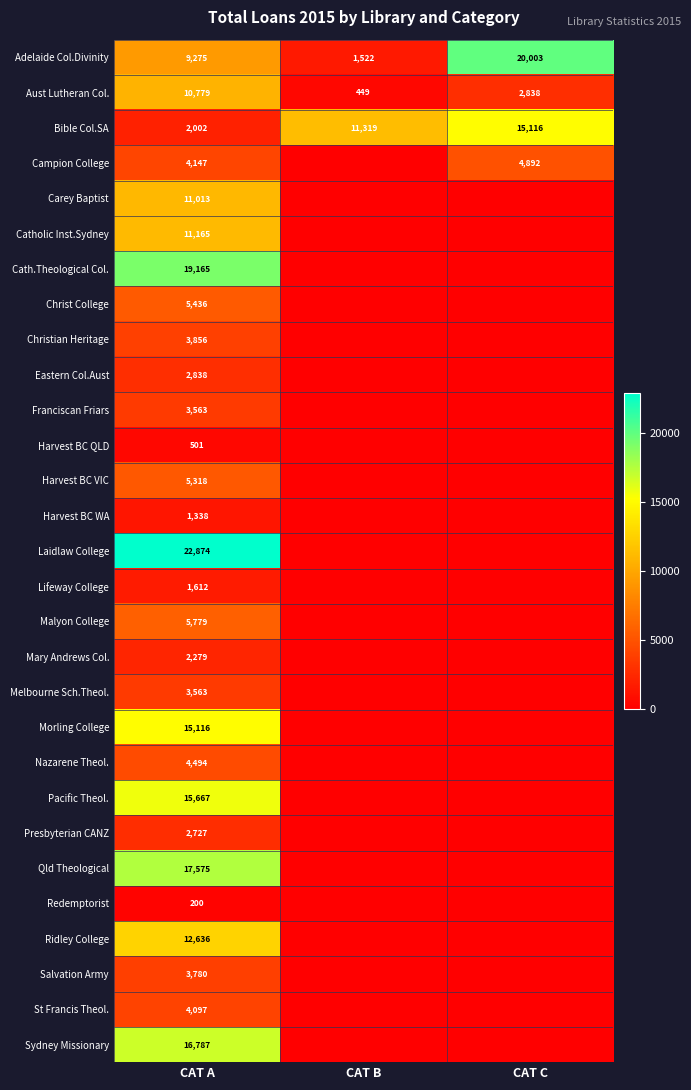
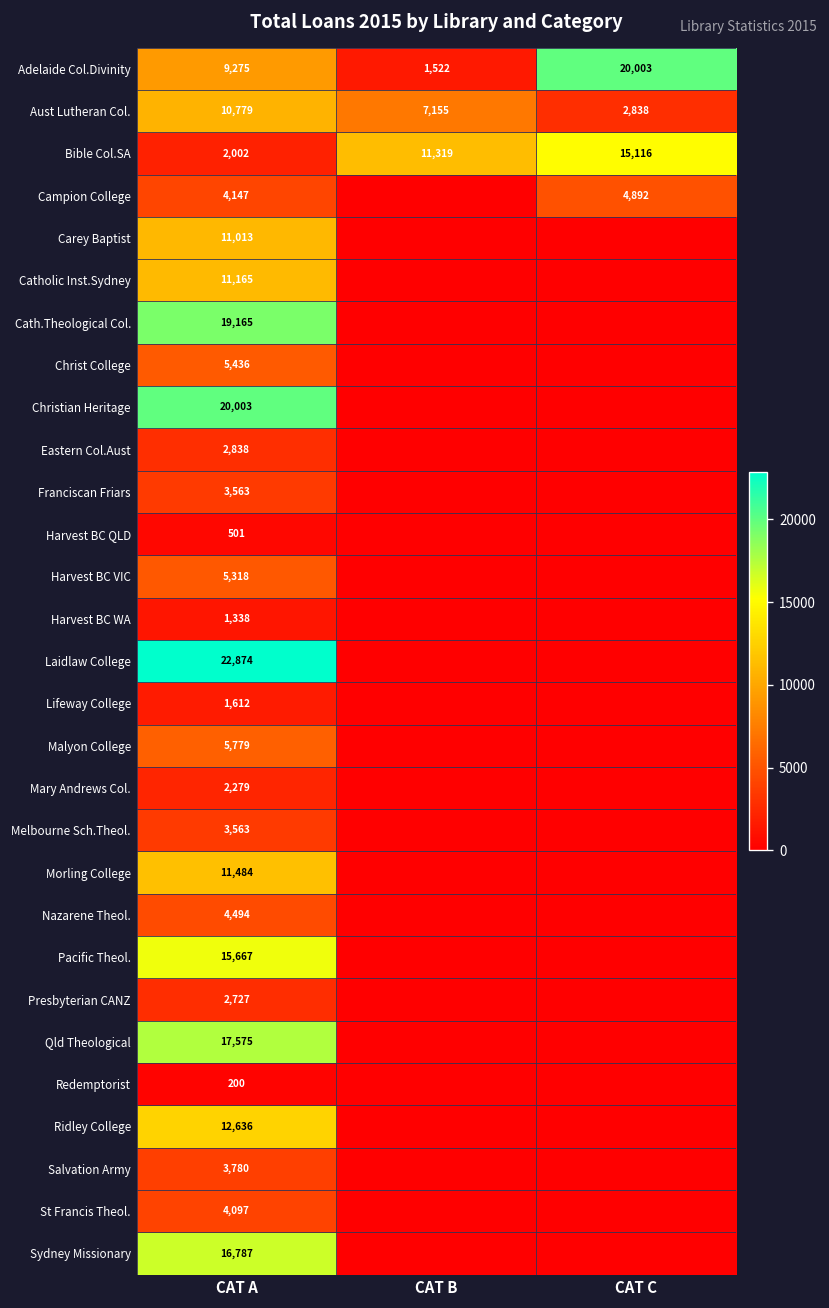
  {
    "Adelaide Col.Divinity": {
      "CAT A": "9,275",
      "CAT B": "1,522",
      "CAT C": "20,003"
    },
    "Aust Lutheran Col.": {
      "CAT A": "10,779",
-     "CAT B": "449",
+     "CAT B": "7,155",
      "CAT C": "2,838"
    },
    "Bible Col.SA": {
      "CAT A": "2,002",
      "CAT B": "11,319",
      "CAT C": "15,116"
    },
    "Campion College": {
      "CAT A": "4,147",
      "CAT C": "4,892"
    },
    "Carey Baptist": {
      "CAT A": "11,013"
    },
    "Catholic Inst.Sydney": {
      "CAT A": "11,165"
    },
    "Cath.Theological Col.": {
      "CAT A": "19,165"
    },
    "Christ College": {
      "CAT A": "5,436"
    },
    "Christian Heritage": {
-     "CAT A": "3,856"
+     "CAT A": "20,003"
    },
    "Eastern Col.Aust": {
      "CAT A": "2,838"
    },
    "Franciscan Friars": {
      "CAT A": "3,563"
    },
    "Harvest BC QLD": {
      "CAT A": "501"
    },
    "Harvest BC VIC": {
      "CAT A": "5,318"
    },
    "Harvest BC WA": {
      "CAT A": "1,338"
    },
    "Laidlaw College": {
      "CAT A": "22,874"
    },
    "Lifeway College": {
      "CAT A": "1,612"
    },
    "Malyon College": {
      "CAT A": "5,779"
    },
    "Mary Andrews Col.": {
      "CAT A": "2,279"
    },
    "Melbourne Sch.Theol.": {
      "CAT A": "3,563"
    },
    "Morling College": {
-     "CAT A": "15,116"
+     "CAT A": "11,484"
    },
    "Nazarene Theol.": {
      "CAT A": "4,494"
    },
    "Pacific Theol.": {
      "CAT A": "15,667"
    },
    "Presbyterian CANZ": {
      "CAT A": "2,727"
    },
    "Qld Theological": {
      "CAT A": "17,575"
    },
    "Redemptorist": {
      "CAT A": "200"
    },
    "Ridley College": {
      "CAT A": "12,636"
    },
    "Salvation Army": {
      "CAT A": "3,780"
    },
    "St Francis Theol.": {
      "CAT A": "4,097"
    },
    "Sydney Missionary": {
      "CAT A": "16,787"
    }
  }
